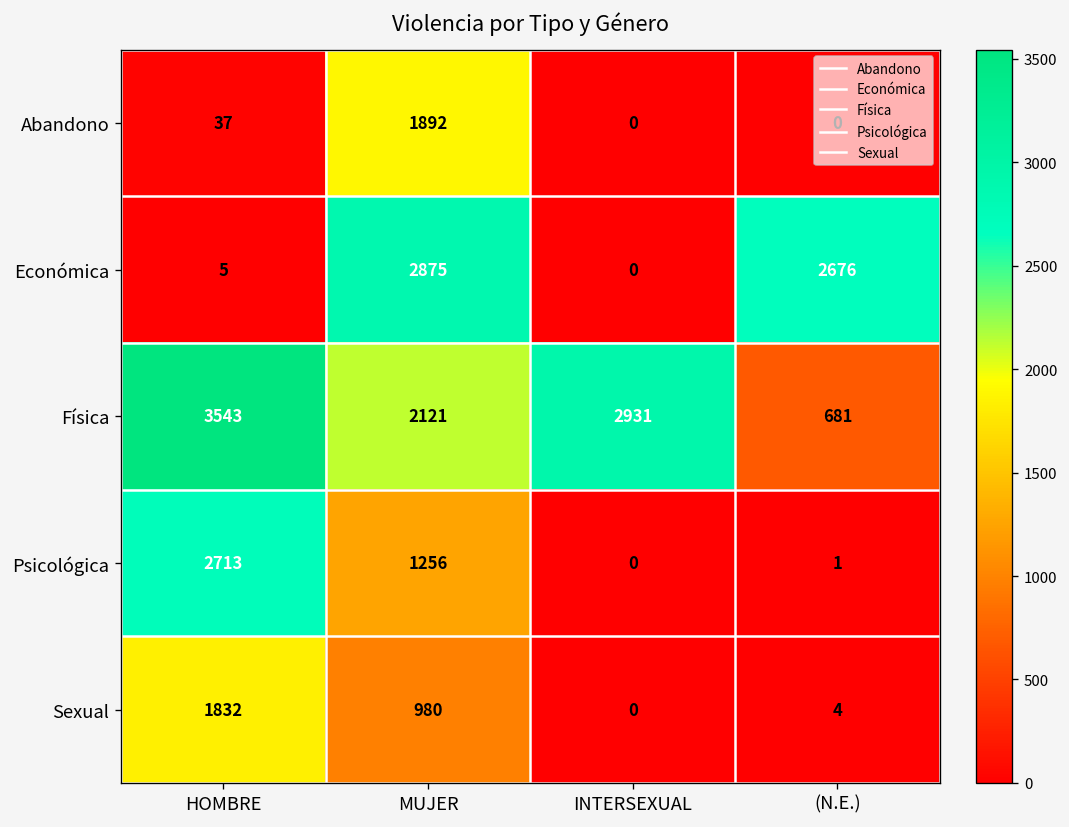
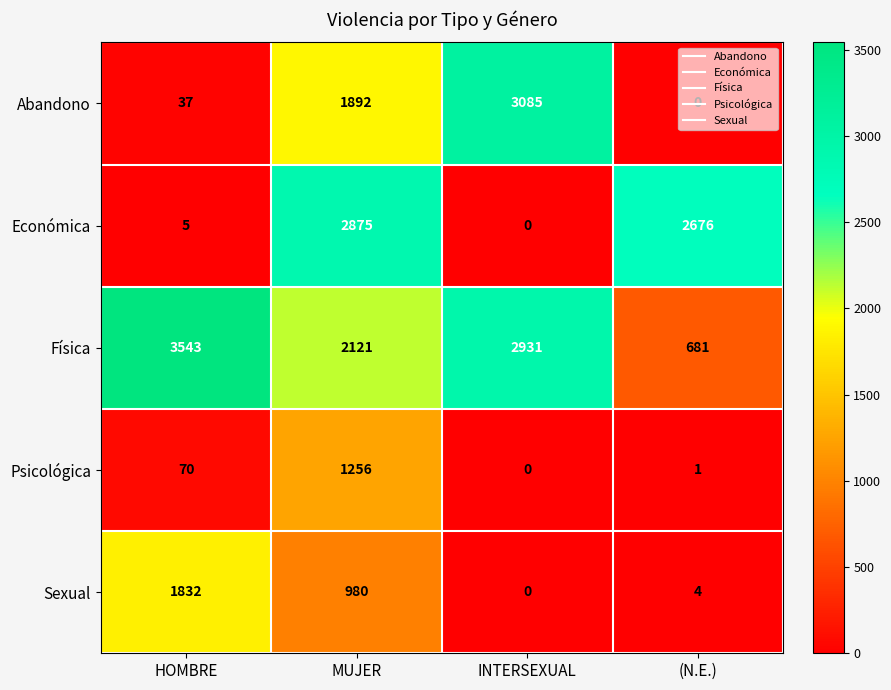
  {
    "Abandono": {
      "HOMBRE": 37,
      "MUJER": 1892,
-     "INTERSEXUAL": 0
+     "INTERSEXUAL": 3085
    },
    "Económica": {
      "HOMBRE": 5,
      "MUJER": 2875,
      "INTERSEXUAL": 0,
      "(N.E.)": 2676
    },
    "Física": {
      "HOMBRE": 3543,
      "MUJER": 2121,
      "INTERSEXUAL": 2931,
      "(N.E.)": 681
    },
    "Psicológica": {
-     "HOMBRE": 2713,
+     "HOMBRE": 70,
      "MUJER": 1256,
      "INTERSEXUAL": 0,
      "(N.E.)": 1
    },
    "Sexual": {
      "HOMBRE": 1832,
      "MUJER": 980,
      "INTERSEXUAL": 0,
      "(N.E.)": 4
    }
  }
